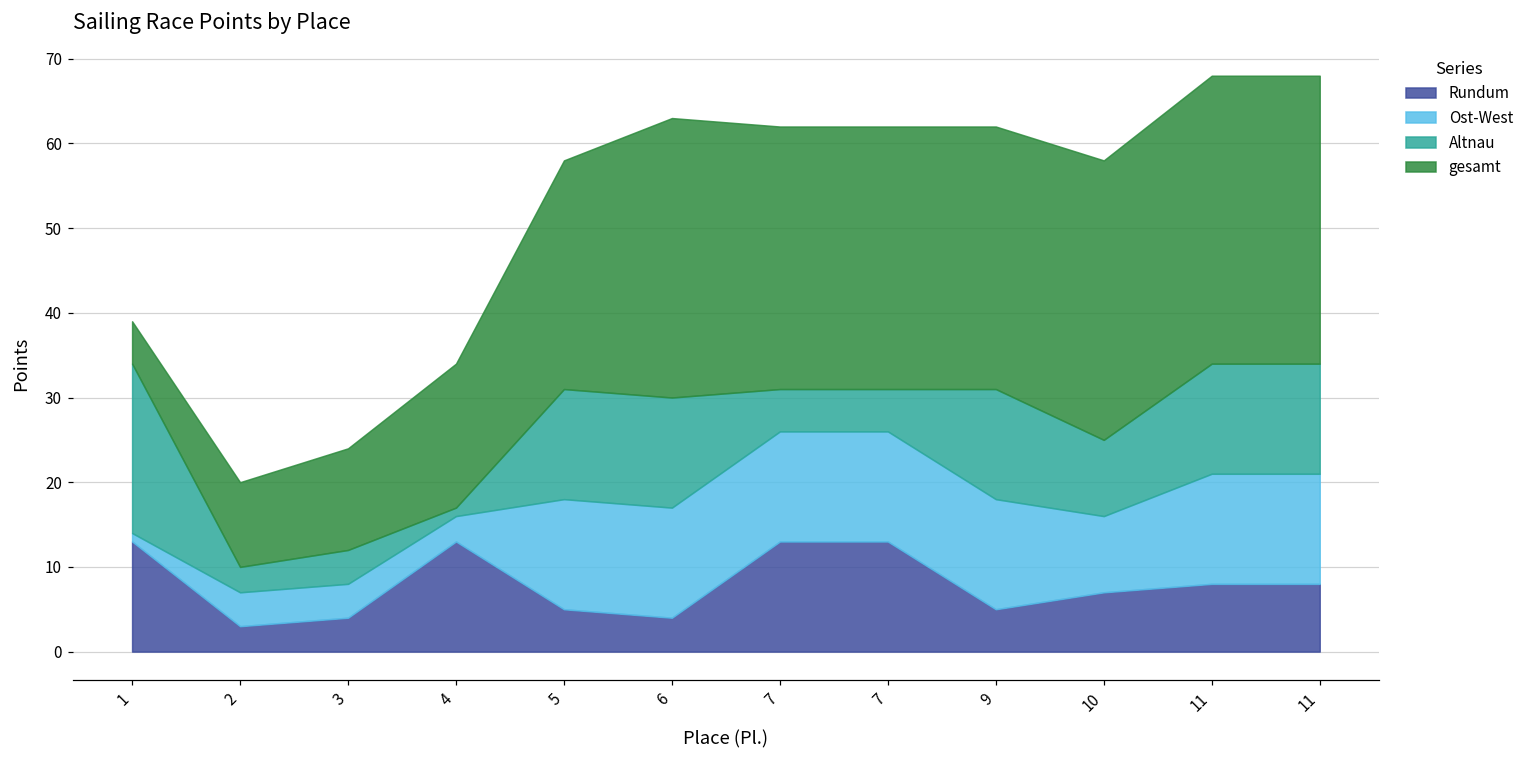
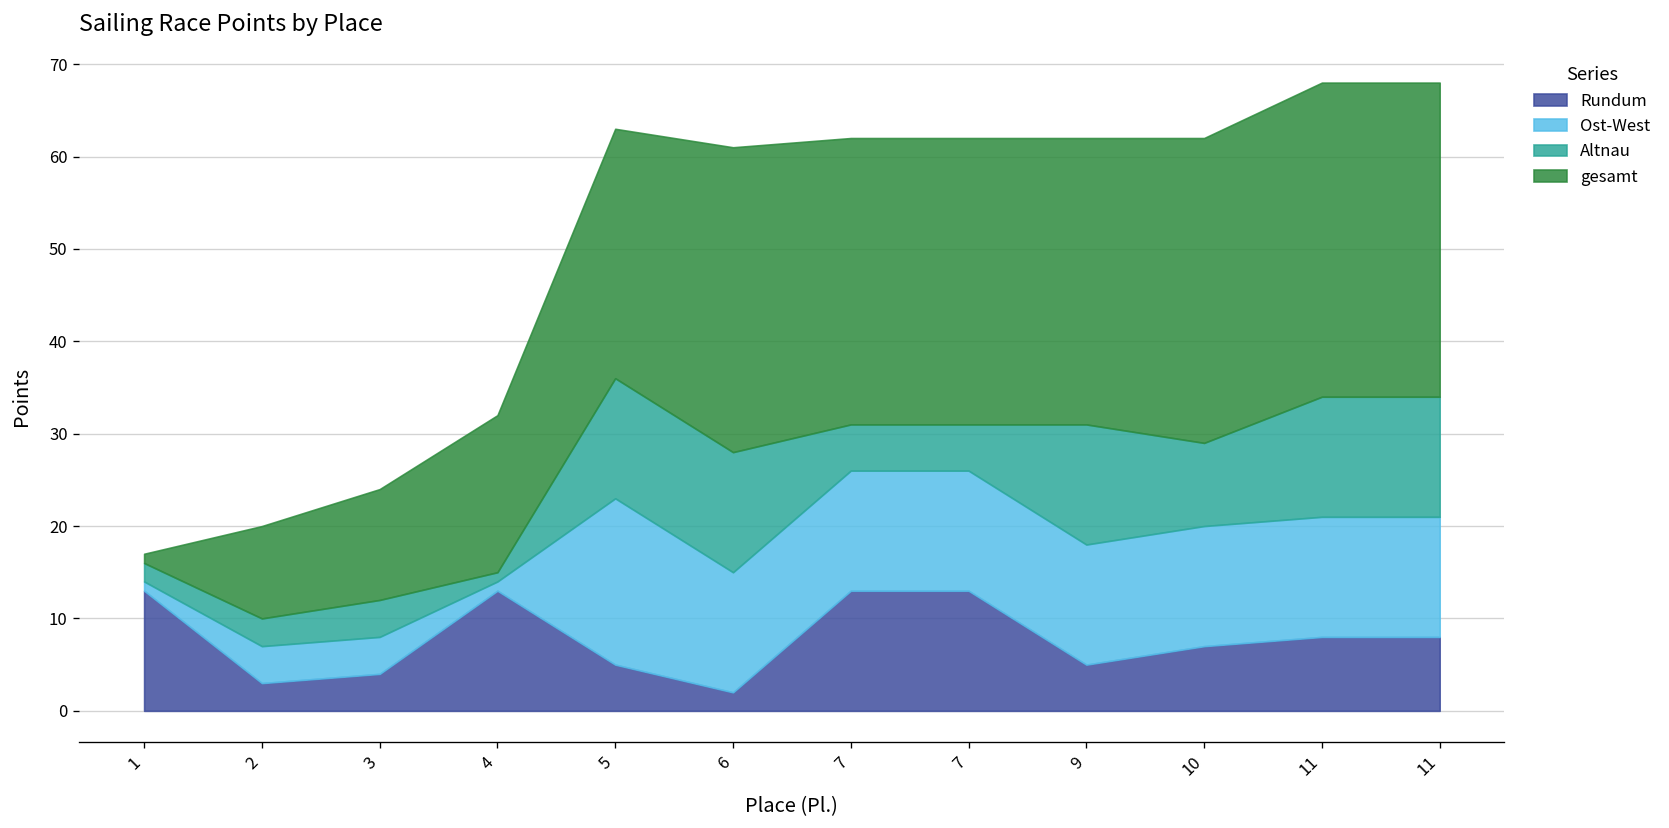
  {
    "Rundum": {
      "1": 13,
      "2": 3,
      "3": 4,
      "4": 13,
      "5": 5,
-     "6": 4,
+     "6": 2,
      "9": 5,
      "10": 7
    },
    "Ost-West": {
      "1": 1,
      "2": 4,
      "3": 4,
-     "4": 3,
-     "5": 13,
+     "4": 1,
+     "5": 18,
      "6": 13,
      "9": 13,
-     "10": 9
+     "10": 13
    },
    "Altnau": {
-     "1": 20,
+     "1": 2,
      "2": 3,
      "3": 4,
      "4": 1,
      "5": 13,
      "6": 13,
      "9": 13,
      "10": 9
    },
    "gesamt": {
-     "1": 5,
+     "1": 1,
      "2": 10,
      "3": 12,
      "4": 17,
      "5": 27,
      "6": 33,
      "9": 31,
      "10": 33
    }
  }
